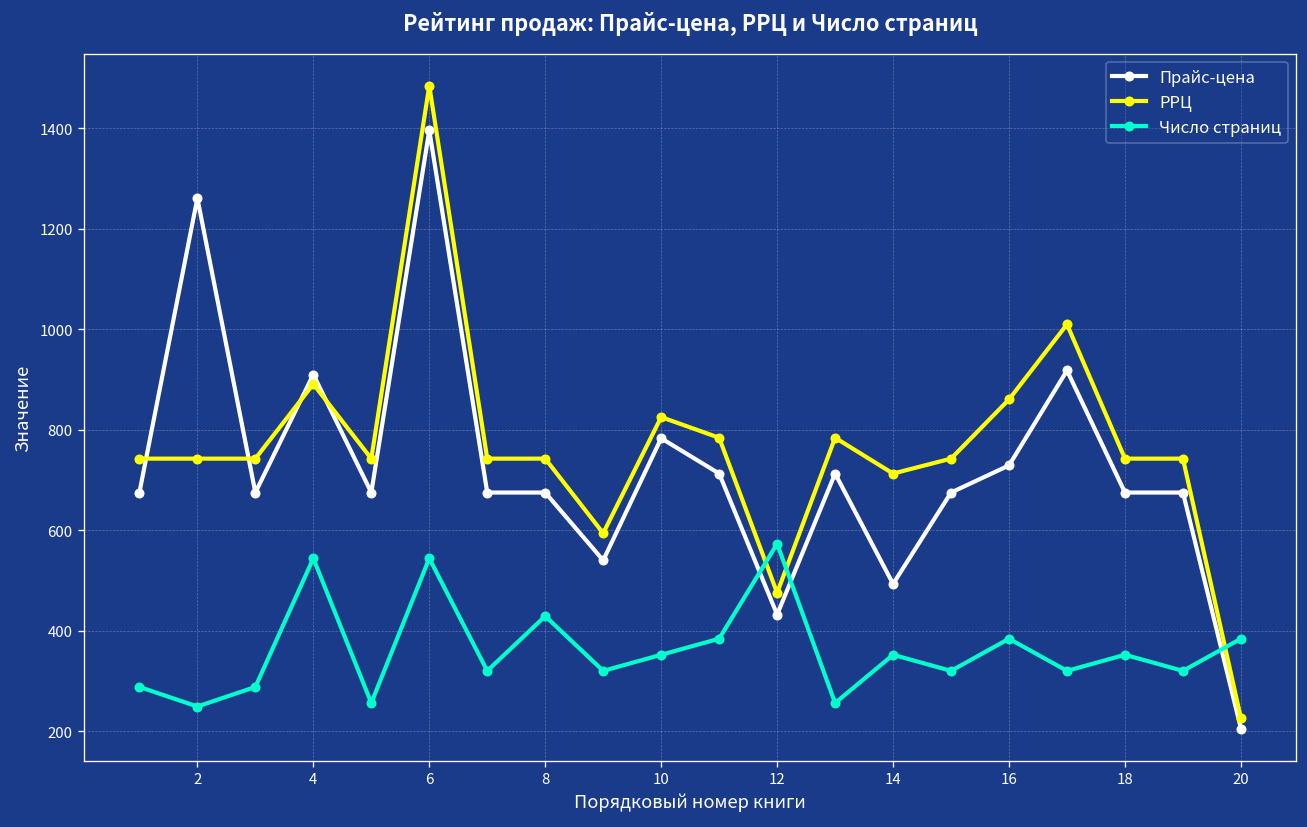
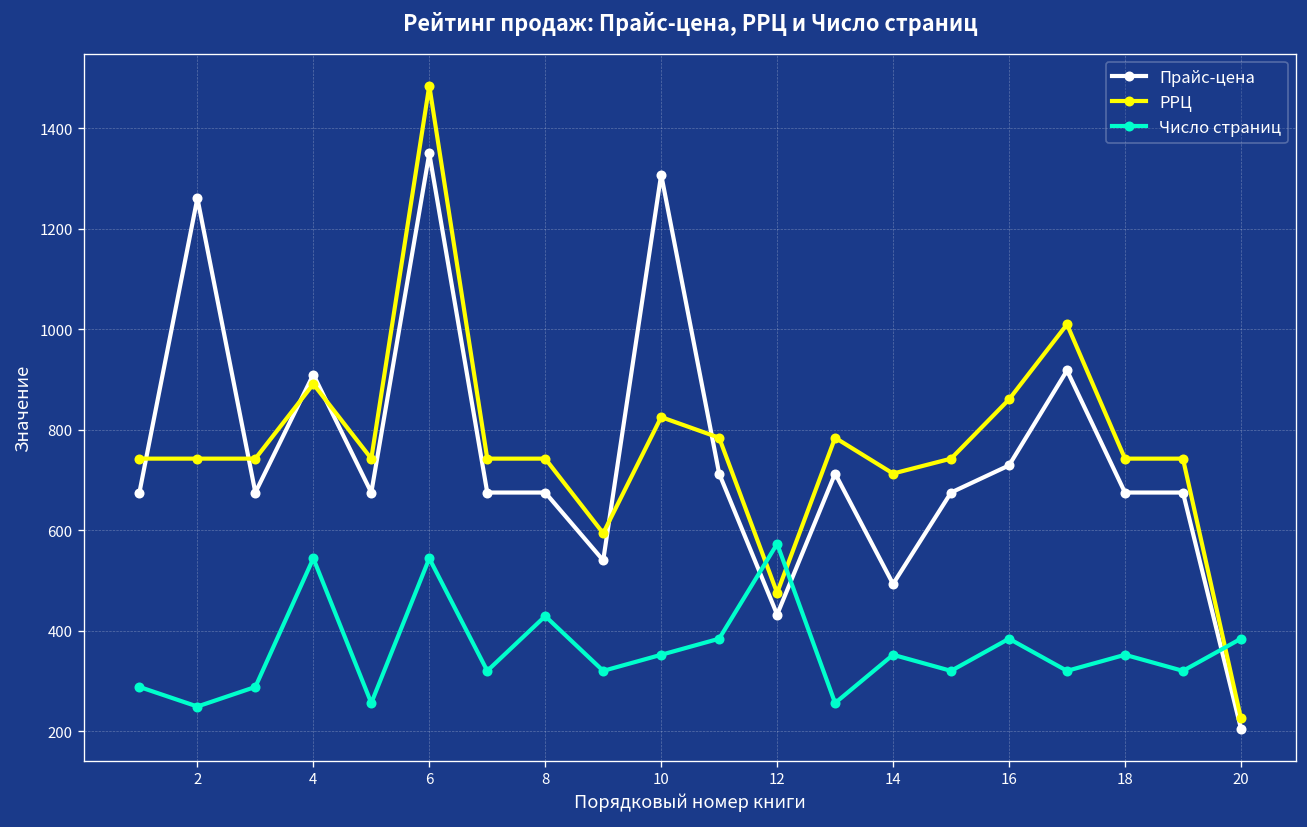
  {
    "Прайс-цена": {
      "2": 1260,
      "4": 910,
-     "6": 1400,
+     "6": 1350,
      "8": 680,
-     "10": 780,
+     "10": 1310,
      "12": 430,
      "14": 490,
      "16": 730,
      "18": 680,
      "20": 210
    },
    "РРЦ": {
      "2": 740,
      "4": 890,
      "6": 1490,
      "8": 740,
      "10": 830,
      "12": 480,
      "14": 710,
      "16": 860,
      "18": 740,
      "20": 230
    },
    "Число страниц": {
      "2": 250,
      "4": 540,
      "6": 540,
      "8": 430,
      "10": 350,
      "12": 570,
      "14": 350,
      "16": 380,
      "18": 350,
      "20": 380
    }
  }
